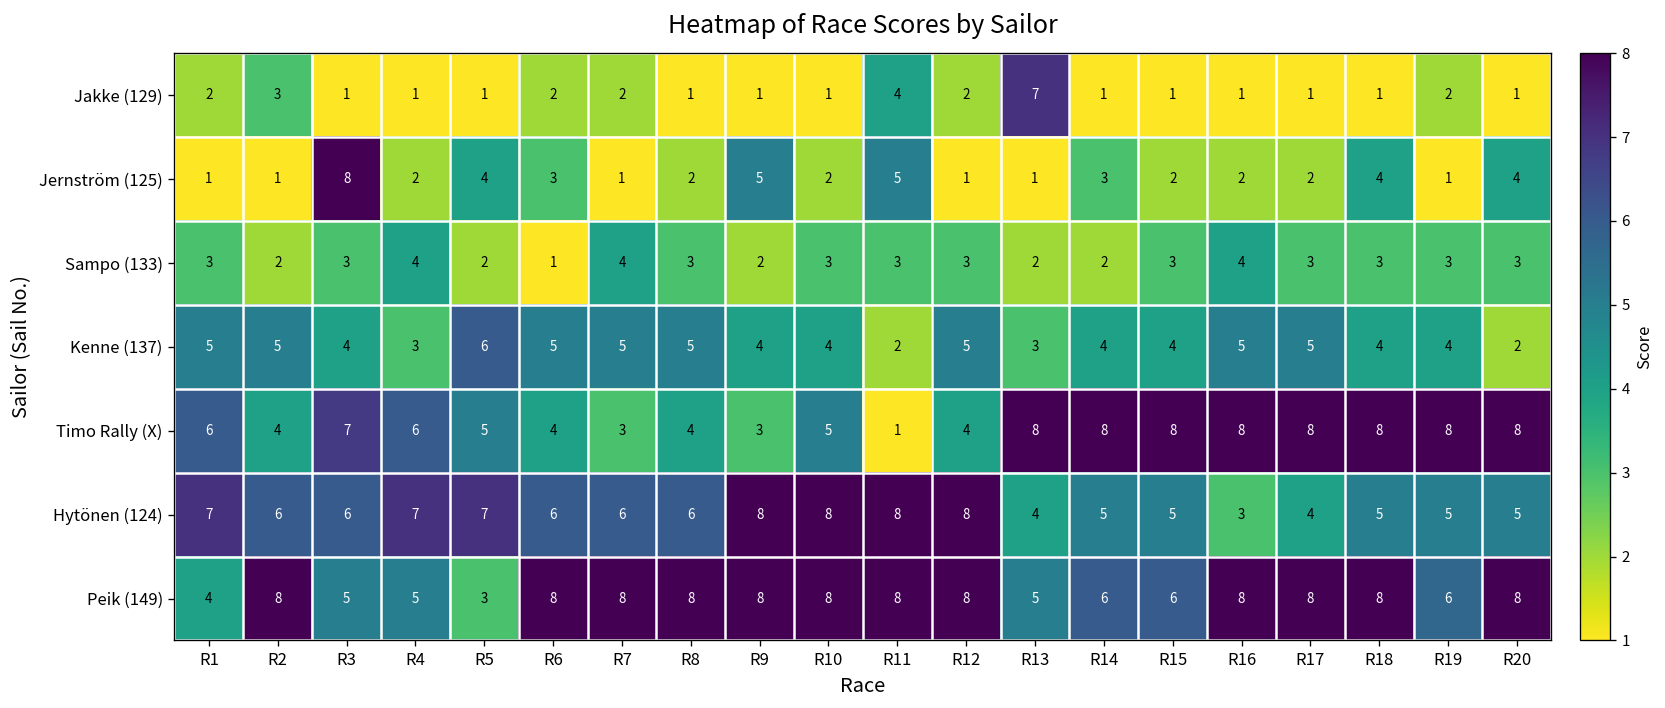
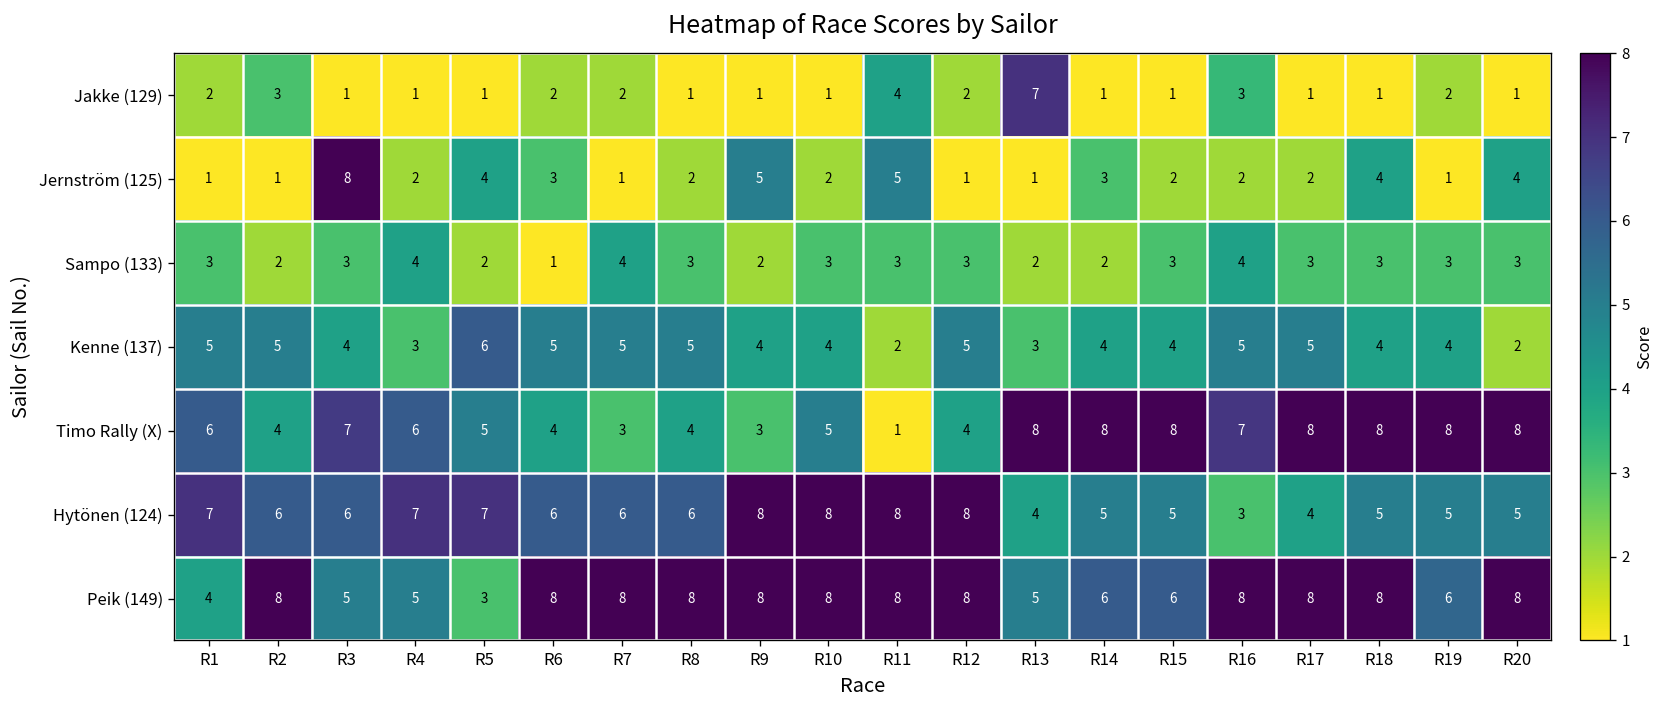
  {
    "Jakke (129)": {
      "R1": 2,
      "R2": 3,
      "R3": 1,
      "R4": 1,
      "R5": 1,
      "R6": 2,
      "R7": 2,
      "R8": 1,
      "R9": 1,
      "R10": 1,
      "R11": 4,
      "R12": 2,
      "R13": 7,
      "R14": 1,
      "R15": 1,
-     "R16": 1,
+     "R16": 3,
      "R17": 1,
      "R18": 1,
      "R19": 2,
      "R20": 1
    },
    "Jernström (125)": {
      "R1": 1,
      "R2": 1,
      "R3": 8,
      "R4": 2,
      "R5": 4,
      "R6": 3,
      "R7": 1,
      "R8": 2,
      "R9": 5,
      "R10": 2,
      "R11": 5,
      "R12": 1,
      "R13": 1,
      "R14": 3,
      "R15": 2,
      "R16": 2,
      "R17": 2,
      "R18": 4,
      "R19": 1,
      "R20": 4
    },
    "Sampo (133)": {
      "R1": 3,
      "R2": 2,
      "R3": 3,
      "R4": 4,
      "R5": 2,
      "R6": 1,
      "R7": 4,
      "R8": 3,
      "R9": 2,
      "R10": 3,
      "R11": 3,
      "R12": 3,
      "R13": 2,
      "R14": 2,
      "R15": 3,
      "R16": 4,
      "R17": 3,
      "R18": 3,
      "R19": 3,
      "R20": 3
    },
    "Kenne (137)": {
      "R1": 5,
      "R2": 5,
      "R3": 4,
      "R4": 3,
      "R5": 6,
      "R6": 5,
      "R7": 5,
      "R8": 5,
      "R9": 4,
      "R10": 4,
      "R11": 2,
      "R12": 5,
      "R13": 3,
      "R14": 4,
      "R15": 4,
      "R16": 5,
      "R17": 5,
      "R18": 4,
      "R19": 4,
      "R20": 2
    },
    "Timo Rally (X)": {
      "R1": 6,
      "R2": 4,
      "R3": 7,
      "R4": 6,
      "R5": 5,
      "R6": 4,
      "R7": 3,
      "R8": 4,
      "R9": 3,
      "R10": 5,
      "R11": 1,
      "R12": 4,
      "R13": 8,
      "R14": 8,
      "R15": 8,
-     "R16": 8,
+     "R16": 7,
      "R17": 8,
      "R18": 8,
      "R19": 8,
      "R20": 8
    },
    "Hytönen (124)": {
      "R1": 7,
      "R2": 6,
      "R3": 6,
      "R4": 7,
      "R5": 7,
      "R6": 6,
      "R7": 6,
      "R8": 6,
      "R9": 8,
      "R10": 8,
      "R11": 8,
      "R12": 8,
      "R13": 4,
      "R14": 5,
      "R15": 5,
      "R16": 3,
      "R17": 4,
      "R18": 5,
      "R19": 5,
      "R20": 5
    },
    "Peik (149)": {
      "R1": 4,
      "R2": 8,
      "R3": 5,
      "R4": 5,
      "R5": 3,
      "R6": 8,
      "R7": 8,
      "R8": 8,
      "R9": 8,
      "R10": 8,
      "R11": 8,
      "R12": 8,
      "R13": 5,
      "R14": 6,
      "R15": 6,
      "R16": 8,
      "R17": 8,
      "R18": 8,
      "R19": 6,
      "R20": 8
    }
  }
